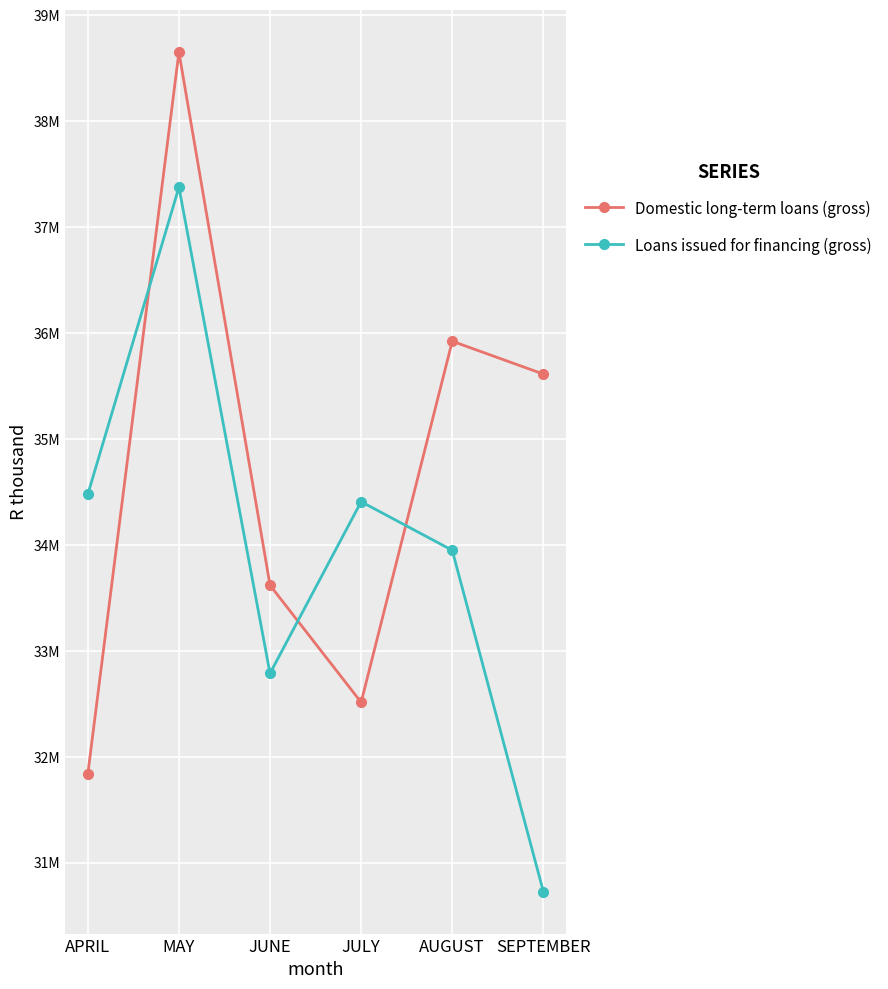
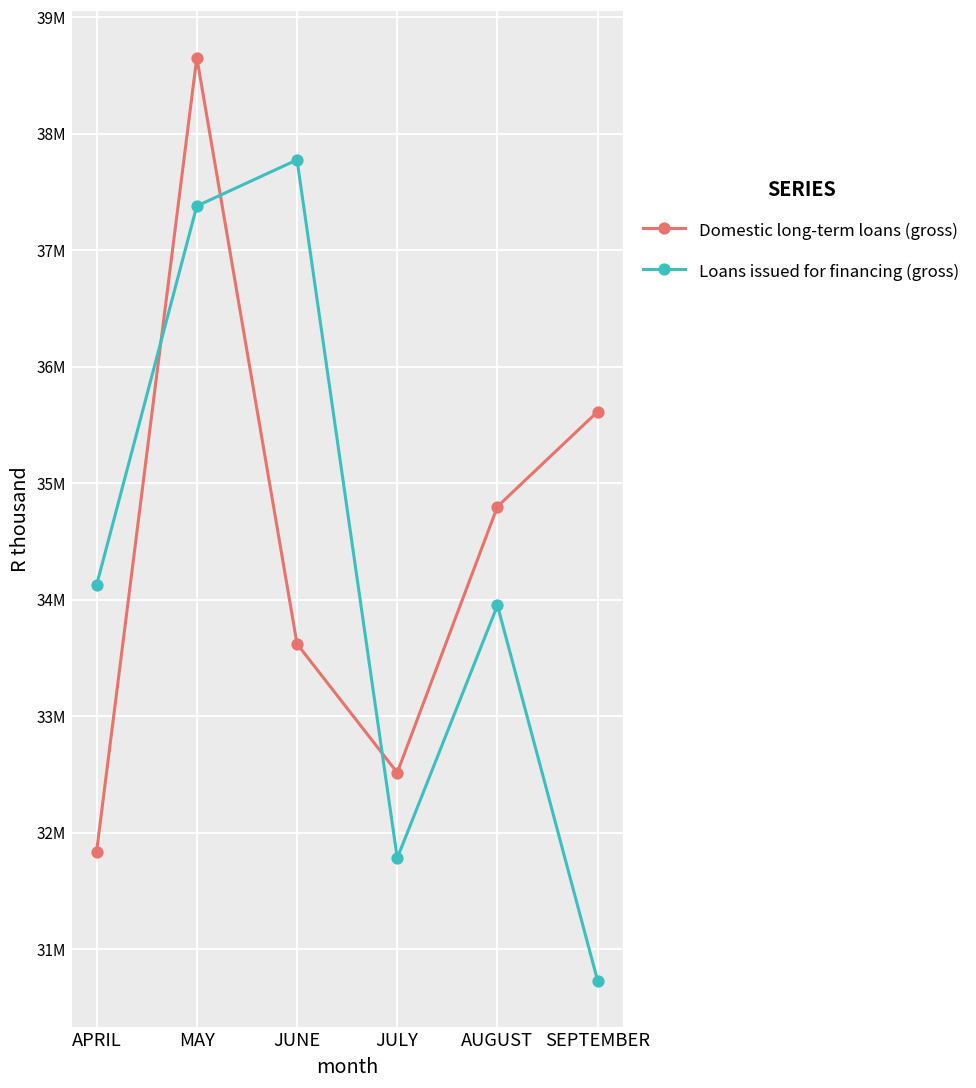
  {
    "Domestic long-term loans (gross)": {
      "APRIL": 31840000,
      "MAY": 38650000,
      "JUNE": 33620000,
      "JULY": 32510000,
-     "AUGUST": 35920000,
+     "AUGUST": 34800000,
      "SEPTEMBER": 35610000
    },
    "Loans issued for financing (gross)": {
-     "APRIL": 34480000,
+     "APRIL": 34130000,
      "MAY": 37380000,
-     "JUNE": 32790000,
-     "JULY": 34410000,
+     "JUNE": 37770000,
+     "JULY": 31780000,
      "AUGUST": 33950000,
      "SEPTEMBER": 30730000
    }
  }
